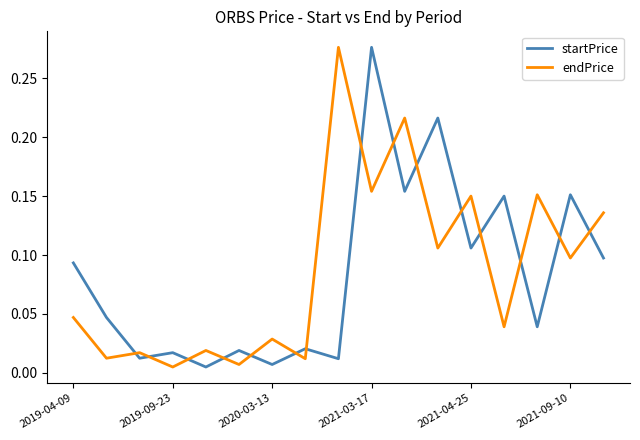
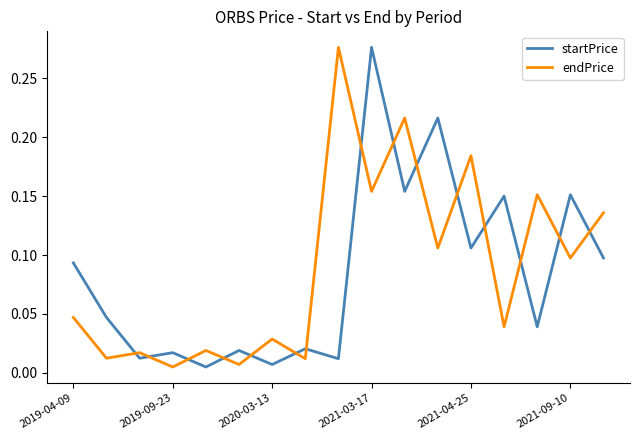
  {
    "startPrice": {
      "2019-04-09": 0.093,
      "2019-09-23": 0.017,
      "2020-03-13": 0.007,
      "2021-03-17": 0.276,
      "2021-04-25": 0.106,
      "2021-09-10": 0.151
    },
    "endPrice": {
      "2019-04-09": 0.047,
      "2019-09-23": 0.005,
      "2020-03-13": 0.029,
      "2021-03-17": 0.154,
-     "2021-04-25": 0.150,
+     "2021-04-25": 0.184,
      "2021-09-10": 0.097
    }
  }
